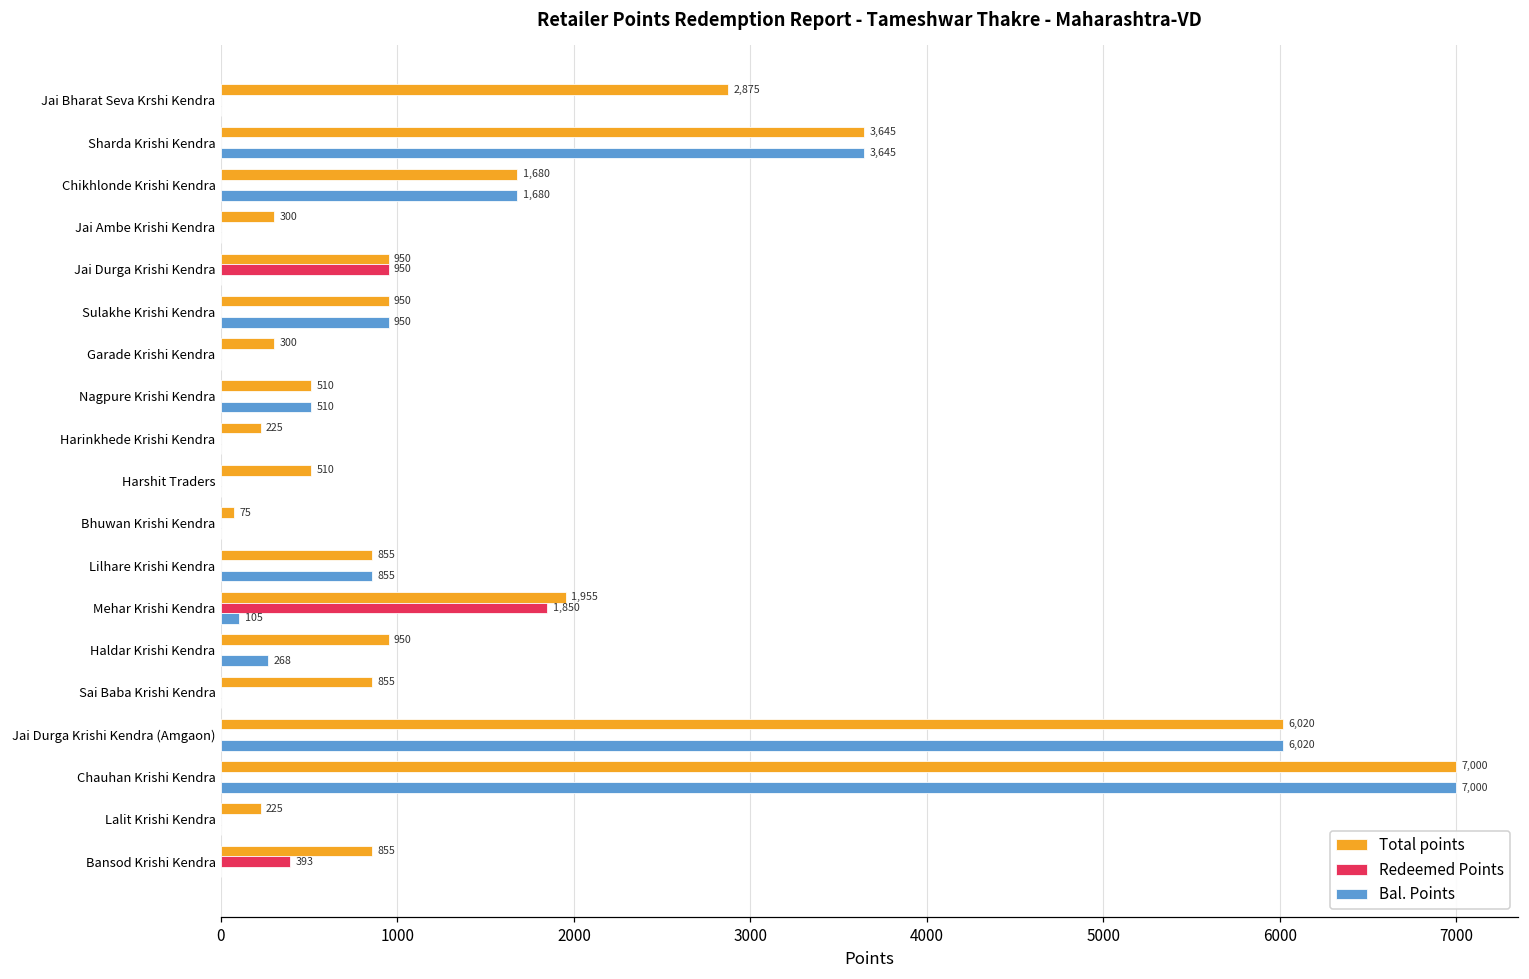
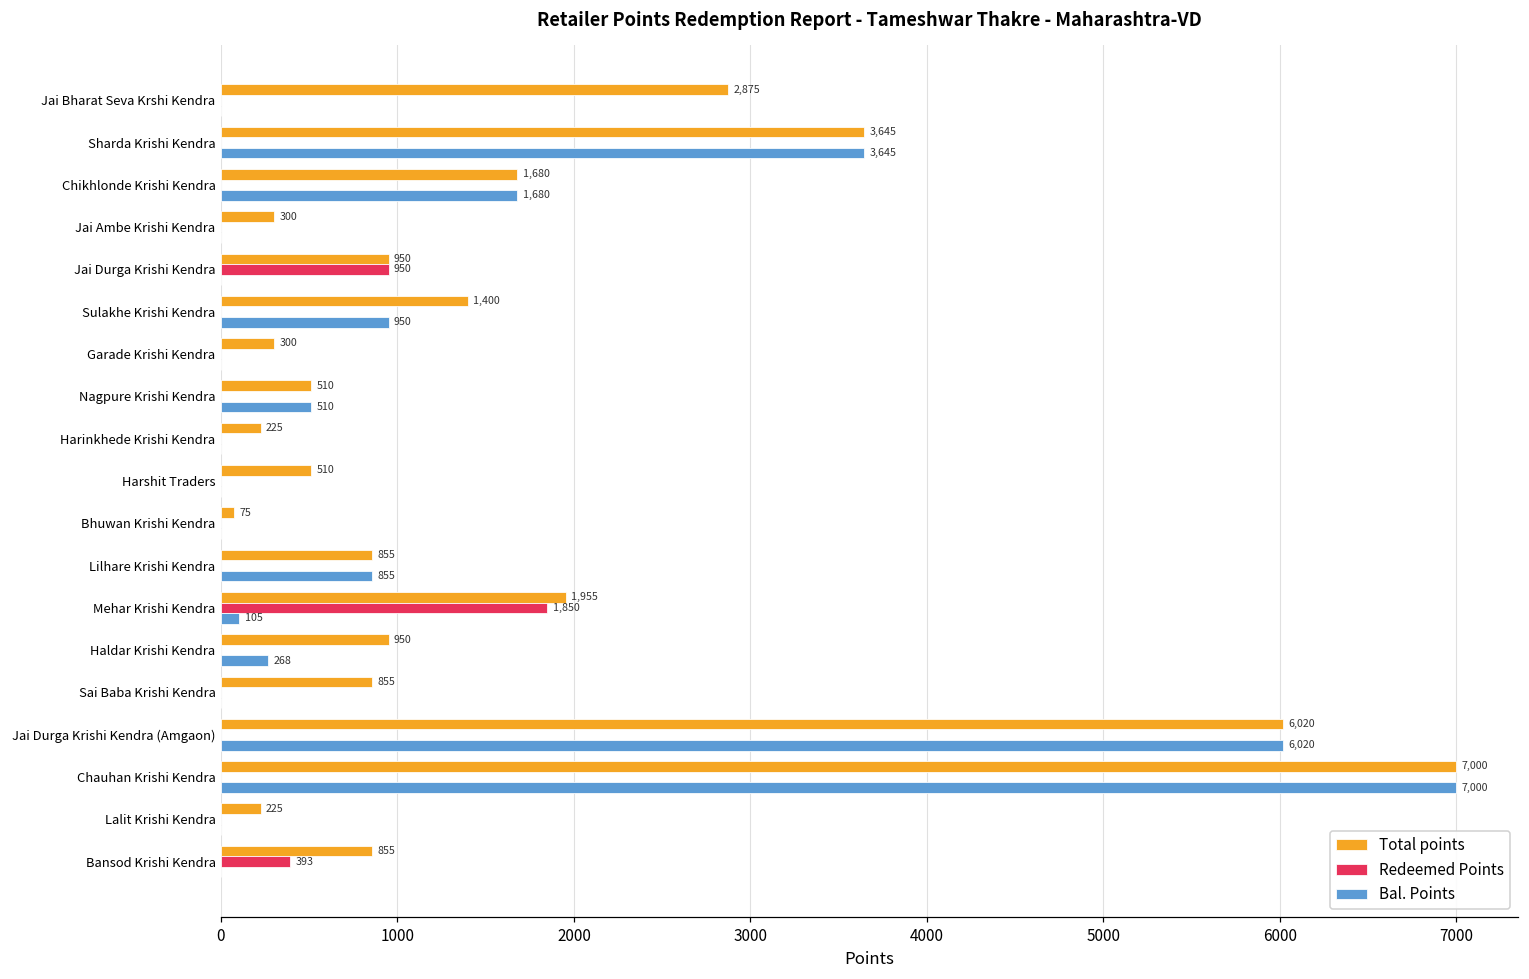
  {
    "Total points": {
      "Jai Bharat Seva Krshi Kendra": "2,875",
      "Sharda Krishi Kendra": "3,645",
      "Chikhlonde Krishi Kendra": "1,680",
      "Jai Ambe Krishi Kendra": "300",
      "Jai Durga Krishi Kendra": "950",
-     "Sulakhe Krishi Kendra": "950",
+     "Sulakhe Krishi Kendra": "1,400",
      "Garade Krishi Kendra": "300",
      "Nagpure Krishi Kendra": "510",
      "Harinkhede Krishi Kendra": "225",
      "Harshit Traders": "510",
      "Bhuwan Krishi Kendra": "75",
      "Lilhare Krishi Kendra": "855",
      "Mehar Krishi Kendra": "1,955",
      "Haldar Krishi Kendra": "950",
      "Sai Baba Krishi Kendra": "855",
      "Jai Durga Krishi Kendra (Amgaon)": "6,020",
      "Chauhan Krishi Kendra": "7,000",
      "Lalit Krishi Kendra": "225",
      "Bansod Krishi Kendra": "855"
    },
    "Redeemed Points": {
      "Jai Durga Krishi Kendra": "950",
      "Mehar Krishi Kendra": "1,850",
      "Bansod Krishi Kendra": "393"
    },
    "Bal. Points": {
      "Sharda Krishi Kendra": "3,645",
      "Chikhlonde Krishi Kendra": "1,680",
      "Sulakhe Krishi Kendra": "950",
      "Nagpure Krishi Kendra": "510",
      "Lilhare Krishi Kendra": "855",
      "Mehar Krishi Kendra": "105",
      "Haldar Krishi Kendra": "268",
      "Jai Durga Krishi Kendra (Amgaon)": "6,020",
      "Chauhan Krishi Kendra": "7,000"
    }
  }
